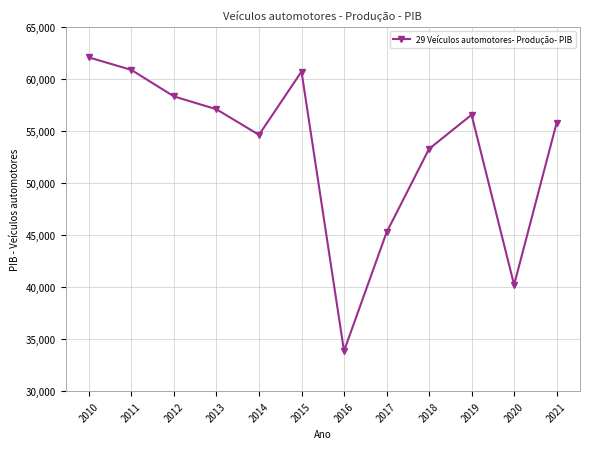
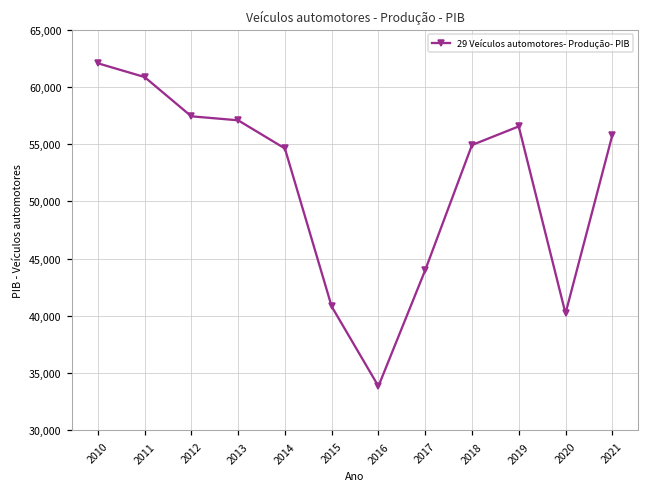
  {
    "2010": "62,100",
    "2011": "60,900",
-   "2012": "58,300",
+   "2012": "57,400",
    "2013": "57,100",
    "2014": "54,600",
-   "2015": "60,700",
+   "2015": "40,800",
    "2016": "33,900",
-   "2017": "45,200",
-   "2018": "53,300",
+   "2017": "44,000",
+   "2018": "54,900",
    "2019": "56,600",
    "2020": "40,200",
    "2021": "55,800"
  }
